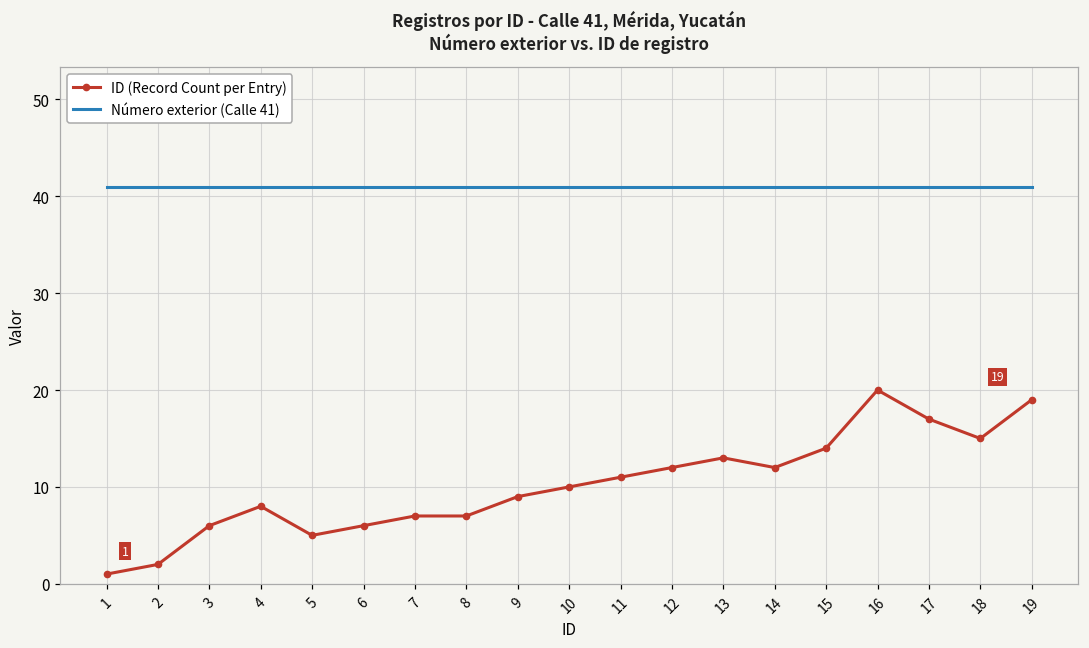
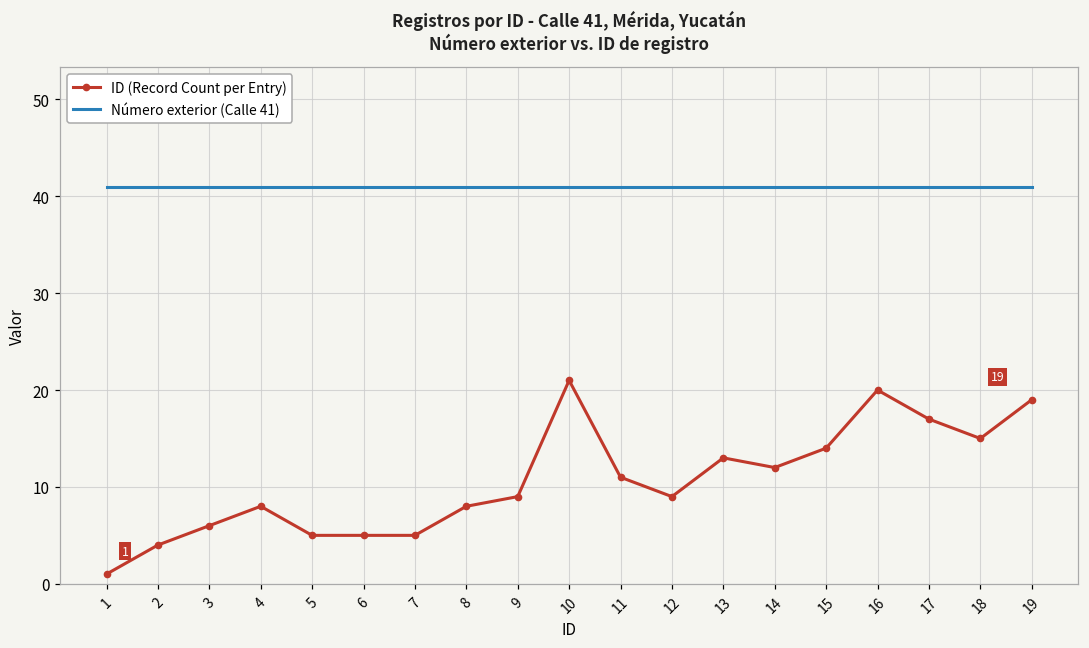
  {
    "ID (Record Count per Entry)": {
-     "2": 2,
+     "2": 4,
      "3": 6,
      "4": 8,
      "5": 5,
-     "6": 6,
-     "7": 7,
-     "8": 7,
+     "6": 5,
+     "7": 5,
+     "8": 8,
      "9": 9,
-     "10": 10,
+     "10": 21,
      "11": 11,
-     "12": 12,
+     "12": 9,
      "13": 13,
      "14": 12,
      "15": 14,
      "16": 20,
      "17": 17,
      "18": 15
    },
    "Número exterior (Calle 41)": {
      "1": 41,
      "2": 41,
      "3": 41,
      "4": 41,
      "5": 41,
      "6": 41,
      "7": 41,
      "8": 41,
      "9": 41,
      "10": 41,
      "11": 41,
      "12": 41,
      "13": 41,
      "14": 41,
      "15": 41,
      "16": 41,
      "17": 41,
      "18": 41,
      "19": 41
    }
  }
